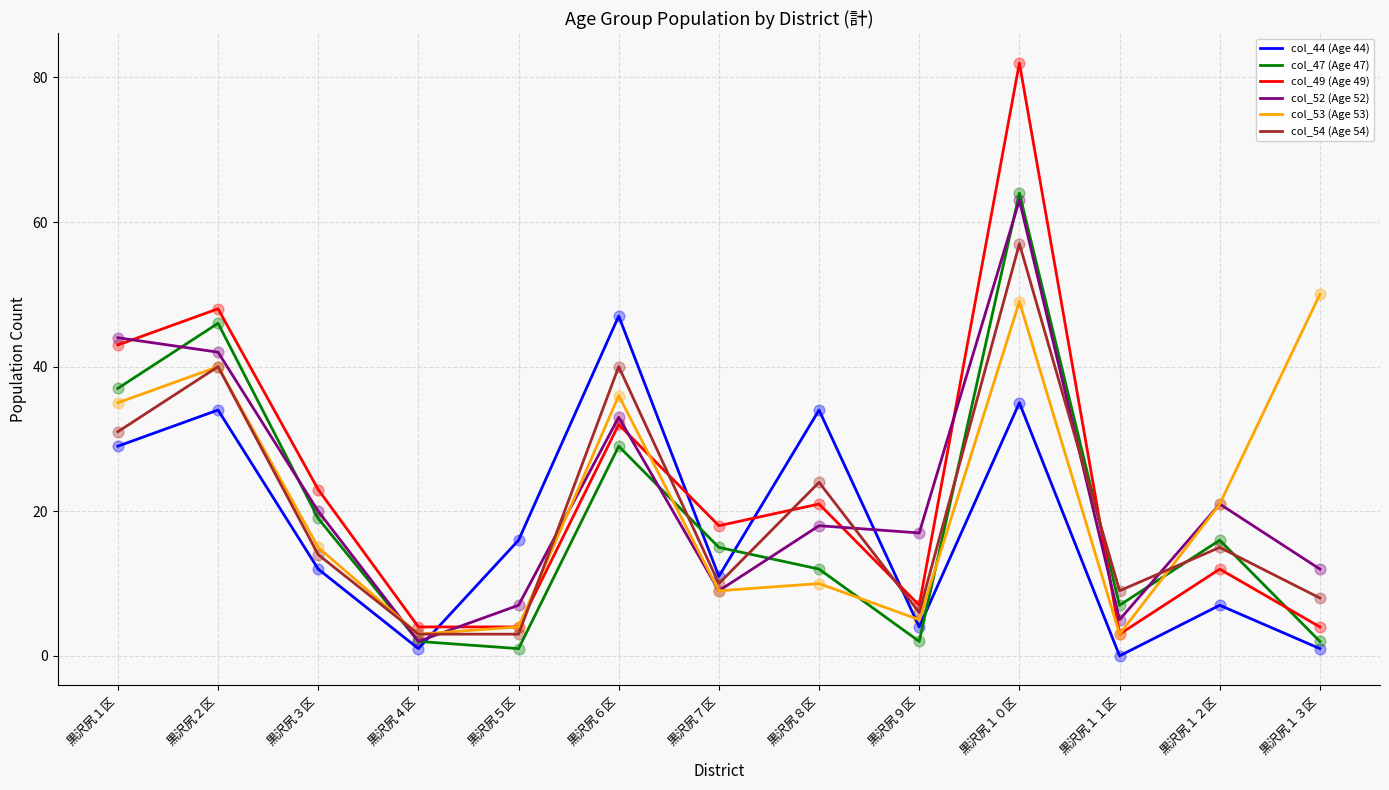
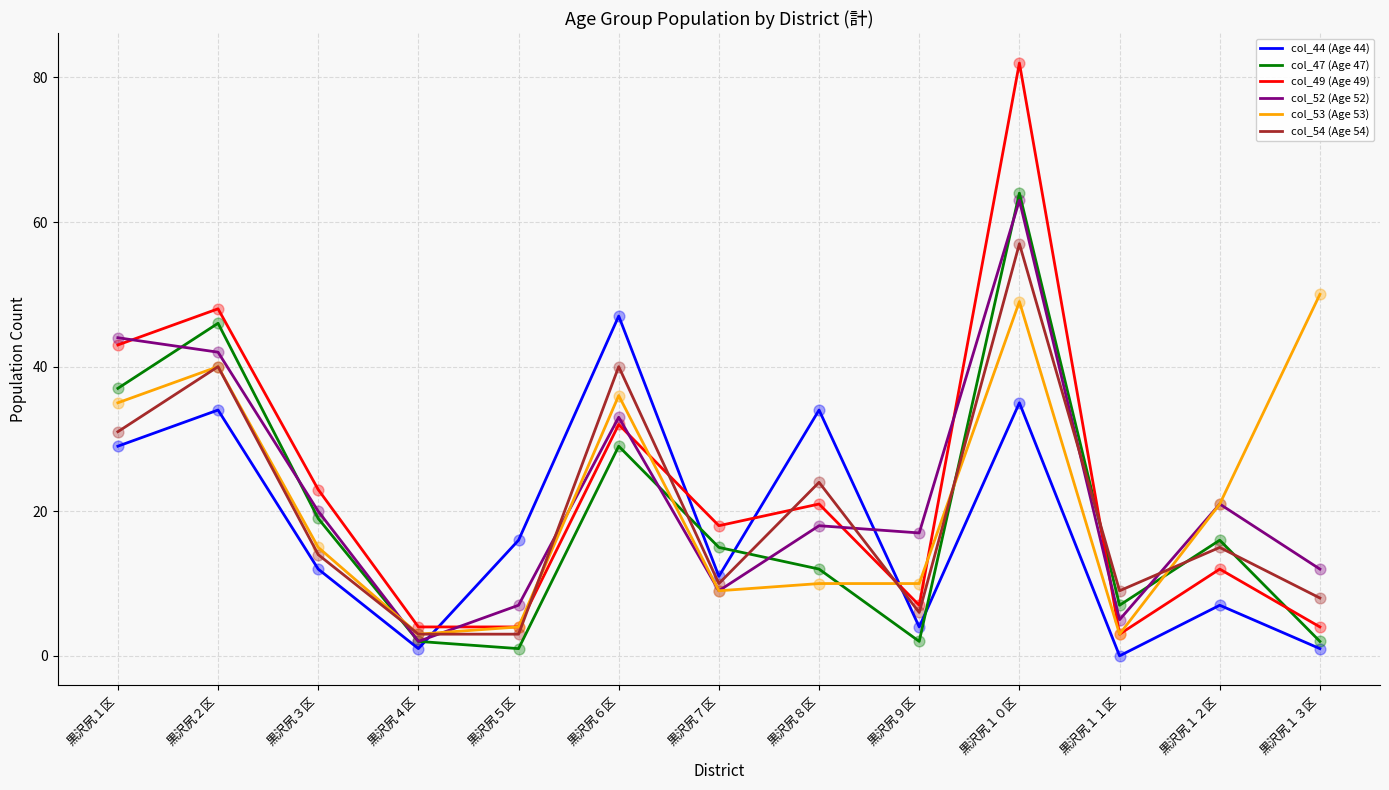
  {
    "col_44 (Age 44)": {
      "黒沢尻１区": 29,
      "黒沢尻２区": 34,
      "黒沢尻３区": 12,
      "黒沢尻４区": 1,
      "黒沢尻５区": 16,
      "黒沢尻６区": 47,
      "黒沢尻７区": 11,
      "黒沢尻８区": 34,
      "黒沢尻９区": 4,
      "黒沢尻１０区": 35,
      "黒沢尻１１区": 0,
      "黒沢尻１２区": 7,
      "黒沢尻１３区": 1
    },
    "col_47 (Age 47)": {
      "黒沢尻１区": 37,
      "黒沢尻２区": 46,
      "黒沢尻３区": 19,
      "黒沢尻５区": 1,
      "黒沢尻６区": 29,
      "黒沢尻７区": 15,
      "黒沢尻８区": 12,
      "黒沢尻９区": 2,
      "黒沢尻１０区": 64,
      "黒沢尻１１区": 7,
      "黒沢尻１２区": 16,
      "黒沢尻１３区": 2
    },
    "col_49 (Age 49)": {
      "黒沢尻１区": 43,
      "黒沢尻２区": 48,
      "黒沢尻３区": 23,
      "黒沢尻４区": 4,
      "黒沢尻６区": 32,
      "黒沢尻７区": 18,
      "黒沢尻８区": 21,
      "黒沢尻９区": 7,
      "黒沢尻１０区": 82,
      "黒沢尻１２区": 12,
      "黒沢尻１３区": 4
    },
    "col_52 (Age 52)": {
      "黒沢尻１区": 44,
      "黒沢尻２区": 42,
      "黒沢尻３区": 20,
      "黒沢尻５区": 7,
      "黒沢尻６区": 33,
      "黒沢尻８区": 18,
      "黒沢尻９区": 17,
      "黒沢尻１０区": 63,
      "黒沢尻１１区": 5,
      "黒沢尻１３区": 12
    },
    "col_53 (Age 53)": {
      "黒沢尻１区": 35,
      "黒沢尻３区": 15,
      "黒沢尻６区": 36,
      "黒沢尻８区": 10,
-     "黒沢尻９区": 5,
+     "黒沢尻９区": 10,
      "黒沢尻１０区": 49,
      "黒沢尻１３区": 50
    },
    "col_54 (Age 54)": {
      "黒沢尻１区": 31,
      "黒沢尻３区": 14,
      "黒沢尻５区": 3,
      "黒沢尻６区": 40,
      "黒沢尻７区": 10,
      "黒沢尻８区": 24,
      "黒沢尻９区": 6,
      "黒沢尻１０区": 57,
      "黒沢尻１１区": 9,
      "黒沢尻１２区": 15,
      "黒沢尻１３区": 8
    }
  }
